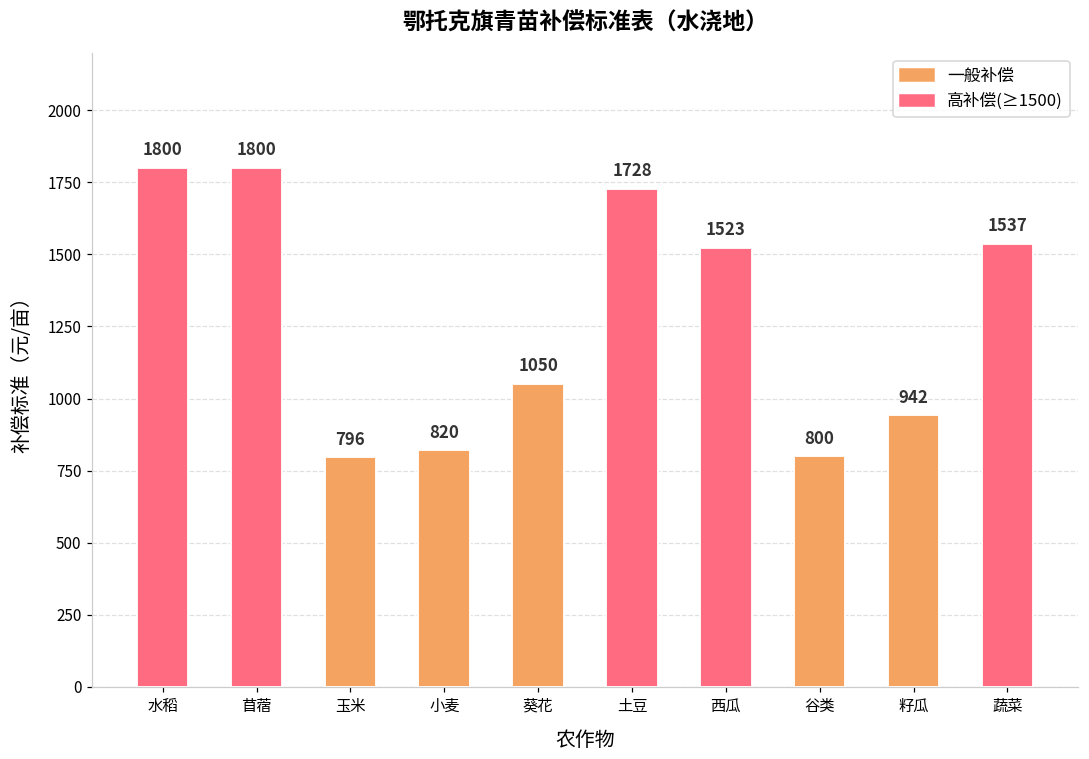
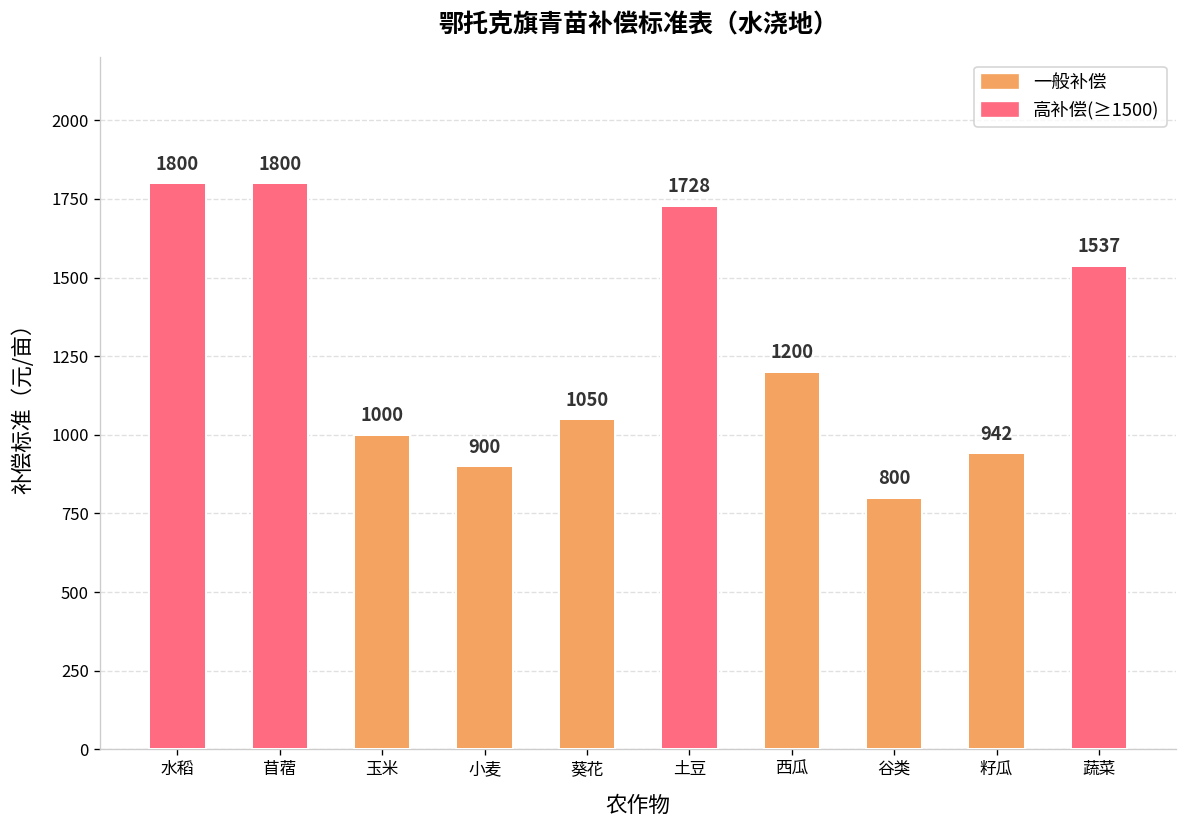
  {
    "水稻": 1800,
    "苜蓿": 1800,
-   "玉米": 796,
-   "小麦": 820,
+   "玉米": 1000,
+   "小麦": 900,
    "葵花": 1050,
    "土豆": 1728,
-   "西瓜": 1523,
+   "西瓜": 1200,
    "谷类": 800,
    "籽瓜": 942,
    "蔬菜": 1537
  }
